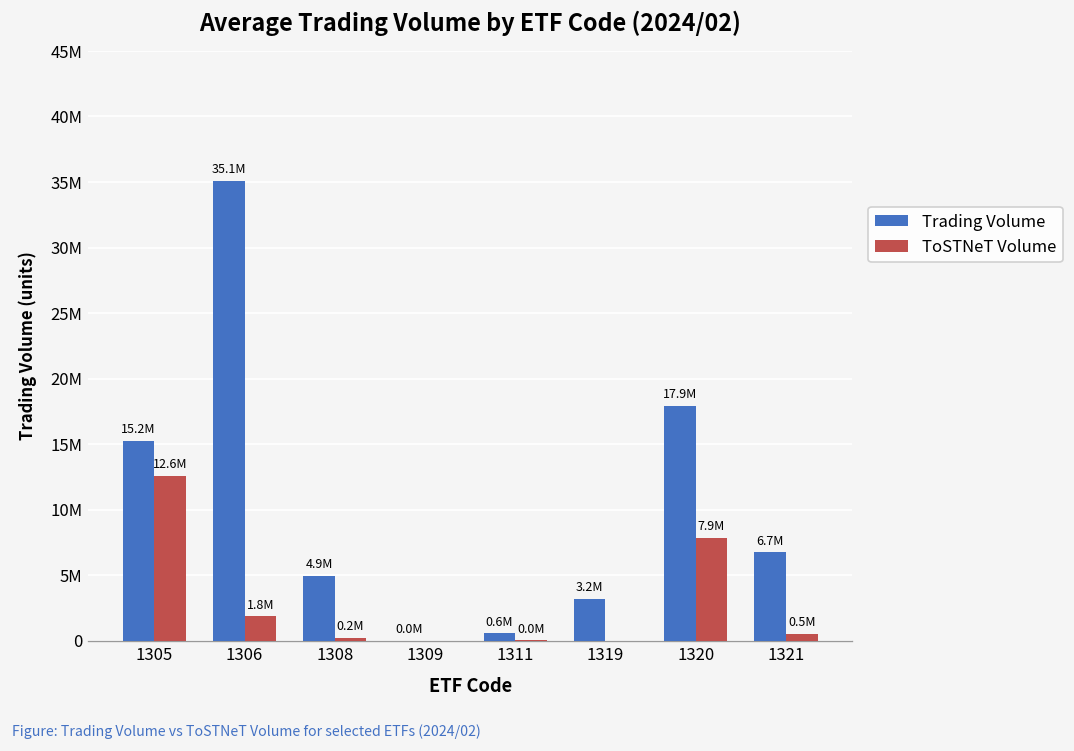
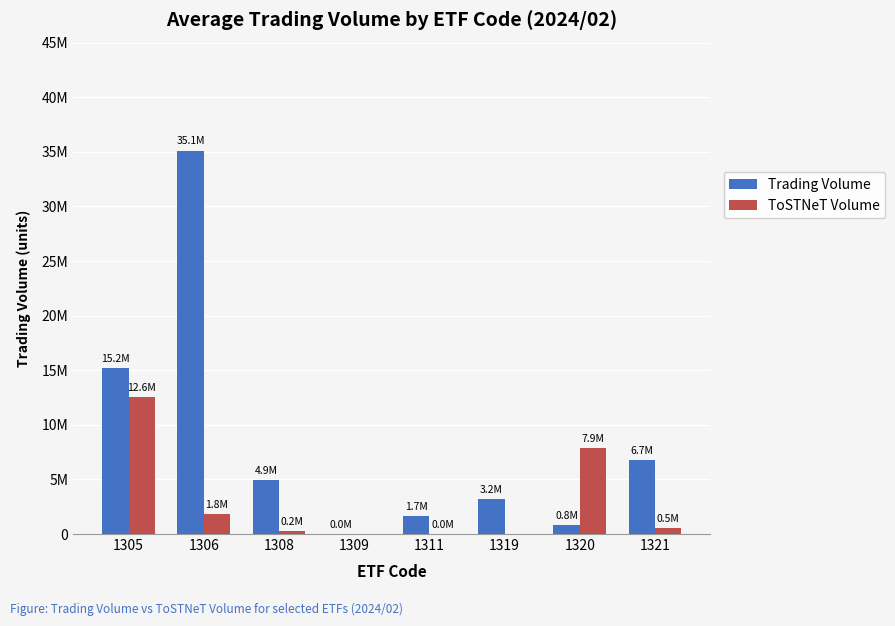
  {
    "Trading Volume": {
      "1305": "15.2M",
      "1306": "35.1M",
      "1308": "4.9M",
-     "1311": "0.6M",
+     "1311": "1.7M",
      "1319": "3.2M",
-     "1320": "17.9M",
+     "1320": "0.8M",
      "1321": "6.7M"
    },
    "ToSTNeT Volume": {
      "1305": "12.6M",
      "1306": "1.8M",
      "1308": "0.2M",
      "1309": "0.0M",
      "1320": "7.9M",
      "1321": "0.5M"
    }
  }
